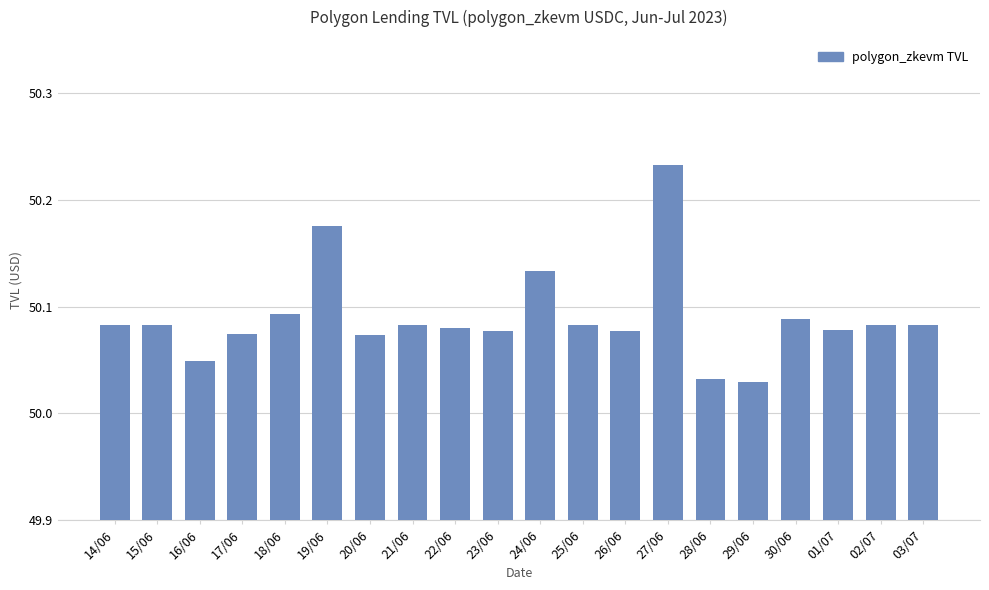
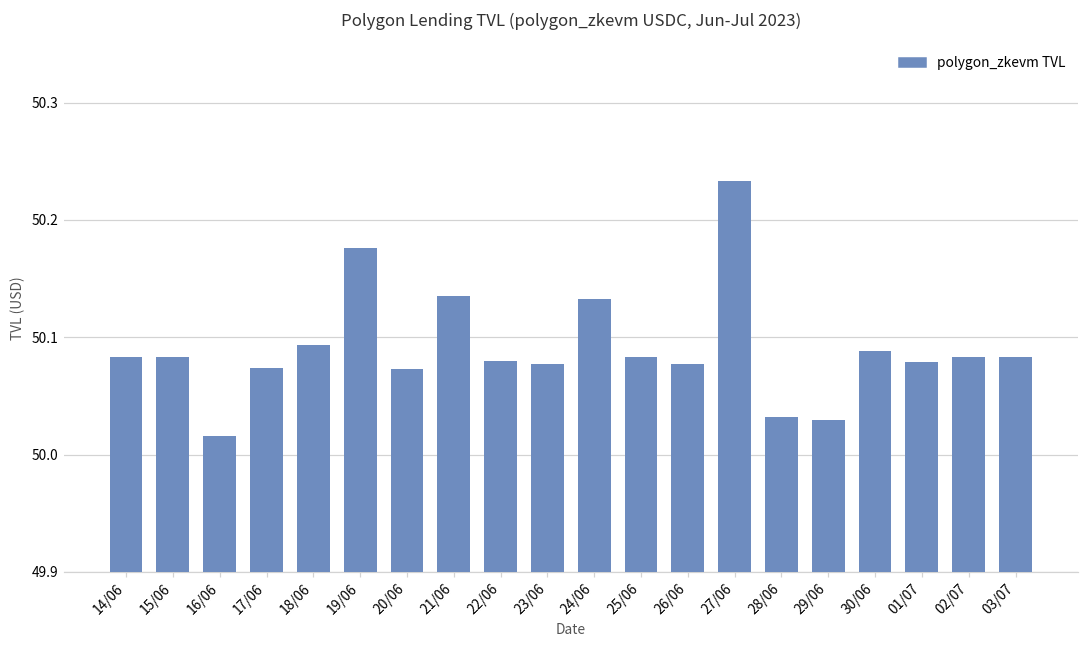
  {
    "14/06": 50.083,
    "15/06": 50.083,
-   "16/06": 50.049,
+   "16/06": 50.016,
    "17/06": 50.074,
    "18/06": 50.093,
    "19/06": 50.176,
    "20/06": 50.073,
-   "21/06": 50.083,
+   "21/06": 50.135,
    "22/06": 50.080,
    "23/06": 50.077,
    "24/06": 50.133,
    "25/06": 50.083,
    "26/06": 50.077,
    "27/06": 50.233,
    "28/06": 50.032,
    "29/06": 50.030,
    "30/06": 50.089,
    "01/07": 50.079,
    "02/07": 50.083,
    "03/07": 50.083
  }
